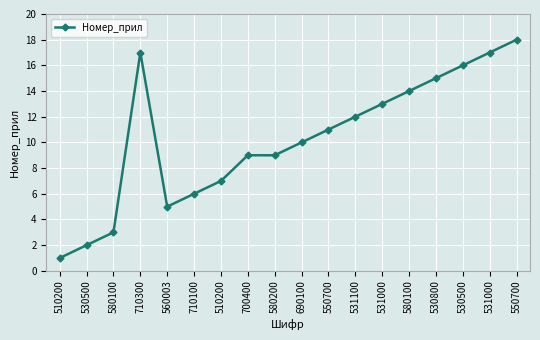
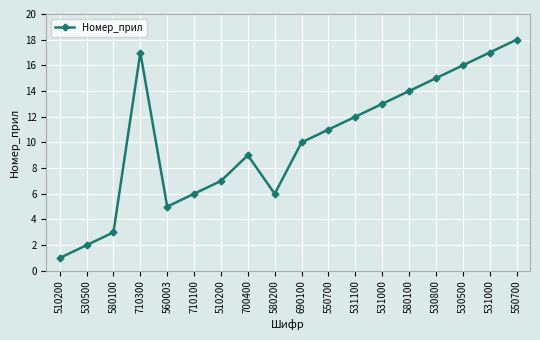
  {
    "710300": 17,
    "560003": 5,
    "710100": 6,
    "700400": 9,
-   "580200": 9,
+   "580200": 6,
    "690100": 10,
    "531100": 12,
    "530800": 15
  }
